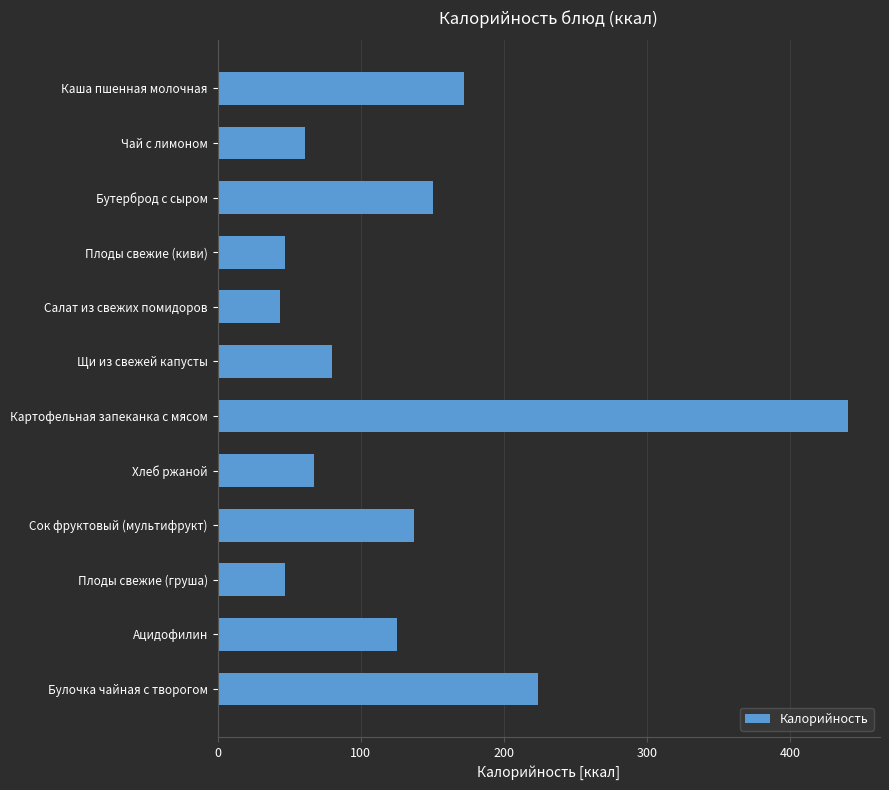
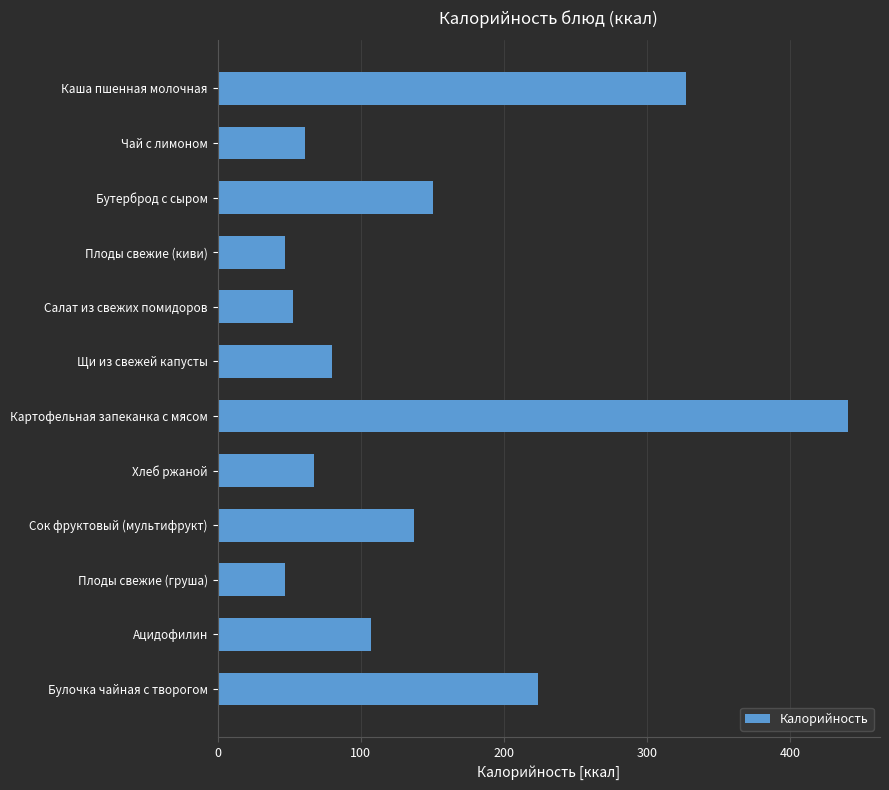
  {
-   "Каша пшенная молочная": 172,
+   "Каша пшенная молочная": 327,
    "Чай с лимоном": 61,
    "Бутерброд с сыром": 151,
    "Плоды свежие (киви)": 47,
-   "Салат из свежих помидоров": 44,
+   "Салат из свежих помидоров": 53,
    "Щи из свежей капусты": 80,
    "Картофельная запеканка с мясом": 440,
    "Хлеб ржаной": 67,
    "Сок фруктовый (мультифрукт)": 137,
    "Плоды свежие (груша)": 47,
-   "Ацидофилин": 125,
+   "Ацидофилин": 107,
    "Булочка чайная с творогом": 224
  }
